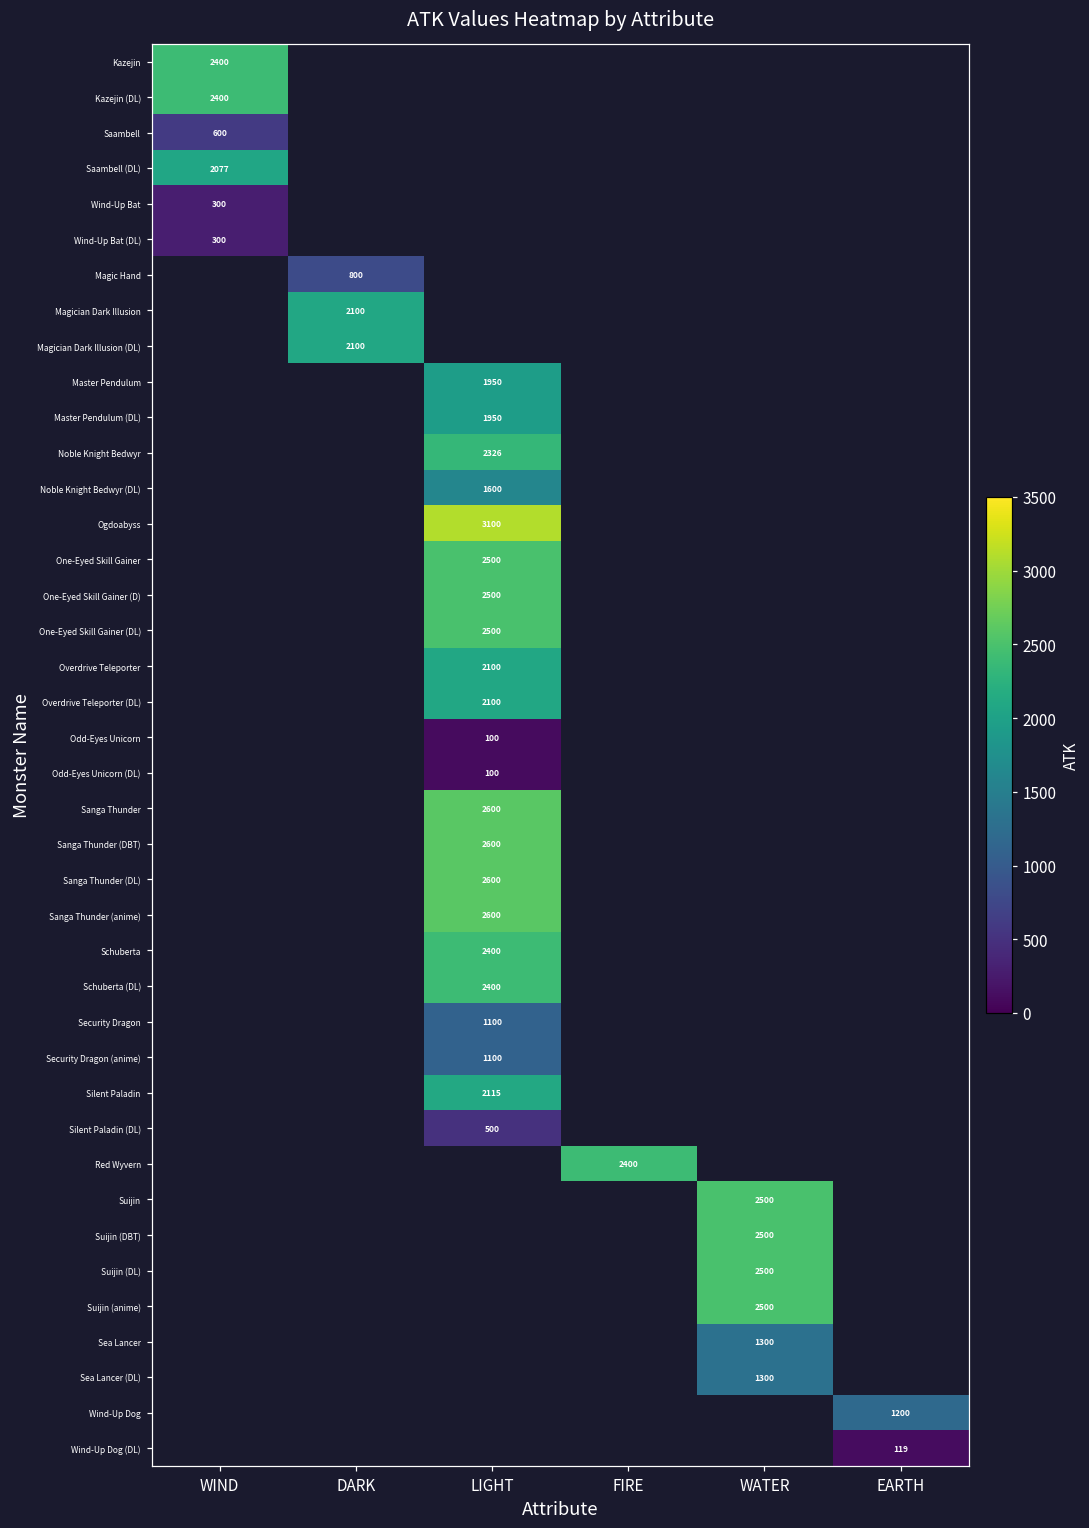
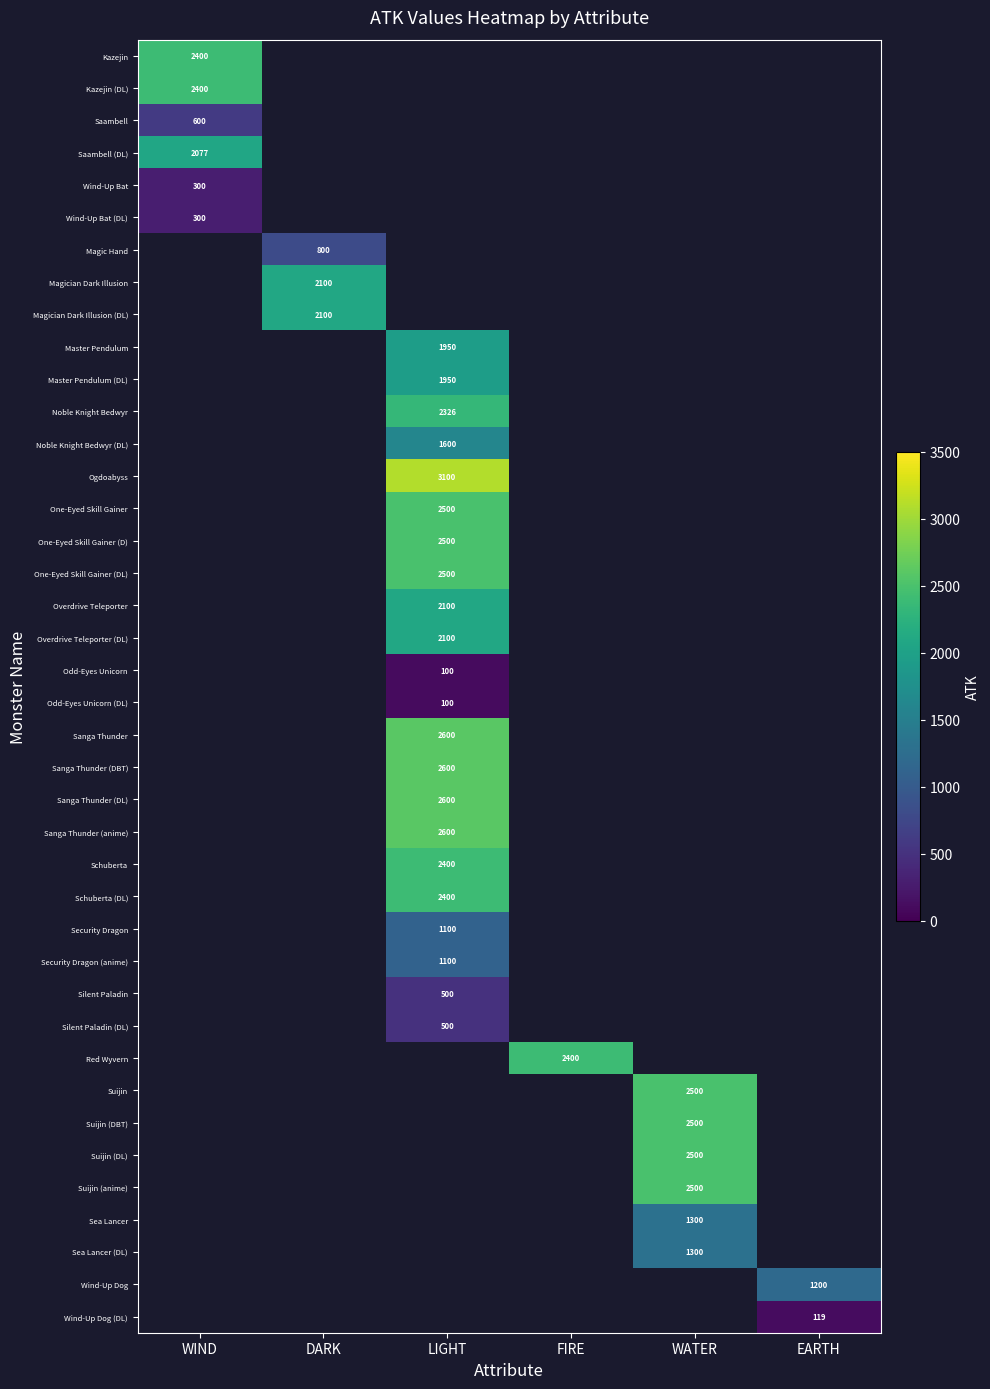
  {
    "Kazejin": {
      "WIND": 2400
    },
    "Kazejin (DL)": {
      "WIND": 2400
    },
    "Saambell": {
      "WIND": 600
    },
    "Saambell (DL)": {
      "WIND": 2077
    },
    "Wind-Up Bat": {
      "WIND": 300
    },
    "Wind-Up Bat (DL)": {
      "WIND": 300
    },
    "Magic Hand": {
      "DARK": 800
    },
    "Magician Dark Illusion": {
      "DARK": 2100
    },
    "Magician Dark Illusion (DL)": {
      "DARK": 2100
    },
    "Master Pendulum": {
      "LIGHT": 1950
    },
    "Master Pendulum (DL)": {
      "LIGHT": 1950
    },
    "Noble Knight Bedwyr": {
      "LIGHT": 2326
    },
    "Noble Knight Bedwyr (DL)": {
      "LIGHT": 1600
    },
    "Ogdoabyss": {
      "LIGHT": 3100
    },
    "One-Eyed Skill Gainer": {
      "LIGHT": 2500
    },
    "One-Eyed Skill Gainer (D)": {
      "LIGHT": 2500
    },
    "One-Eyed Skill Gainer (DL)": {
      "LIGHT": 2500
    },
    "Overdrive Teleporter": {
      "LIGHT": 2100
    },
    "Overdrive Teleporter (DL)": {
      "LIGHT": 2100
    },
    "Odd-Eyes Unicorn": {
      "LIGHT": 100
    },
    "Odd-Eyes Unicorn (DL)": {
      "LIGHT": 100
    },
    "Sanga Thunder": {
      "LIGHT": 2600
    },
    "Sanga Thunder (DBT)": {
      "LIGHT": 2600
    },
    "Sanga Thunder (DL)": {
      "LIGHT": 2600
    },
    "Sanga Thunder (anime)": {
      "LIGHT": 2600
    },
    "Schuberta": {
      "LIGHT": 2400
    },
    "Schuberta (DL)": {
      "LIGHT": 2400
    },
    "Security Dragon": {
      "LIGHT": 1100
    },
    "Security Dragon (anime)": {
      "LIGHT": 1100
    },
    "Silent Paladin": {
-     "LIGHT": 2115
+     "LIGHT": 500
    },
    "Silent Paladin (DL)": {
      "LIGHT": 500
    },
    "Red Wyvern": {
      "FIRE": 2400
    },
    "Suijin": {
      "WATER": 2500
    },
    "Suijin (DBT)": {
      "WATER": 2500
    },
    "Suijin (DL)": {
      "WATER": 2500
    },
    "Suijin (anime)": {
      "WATER": 2500
    },
    "Sea Lancer": {
      "WATER": 1300
    },
    "Sea Lancer (DL)": {
      "WATER": 1300
    },
    "Wind-Up Dog": {
      "EARTH": 1200
    },
    "Wind-Up Dog (DL)": {
      "EARTH": 119
    }
  }
